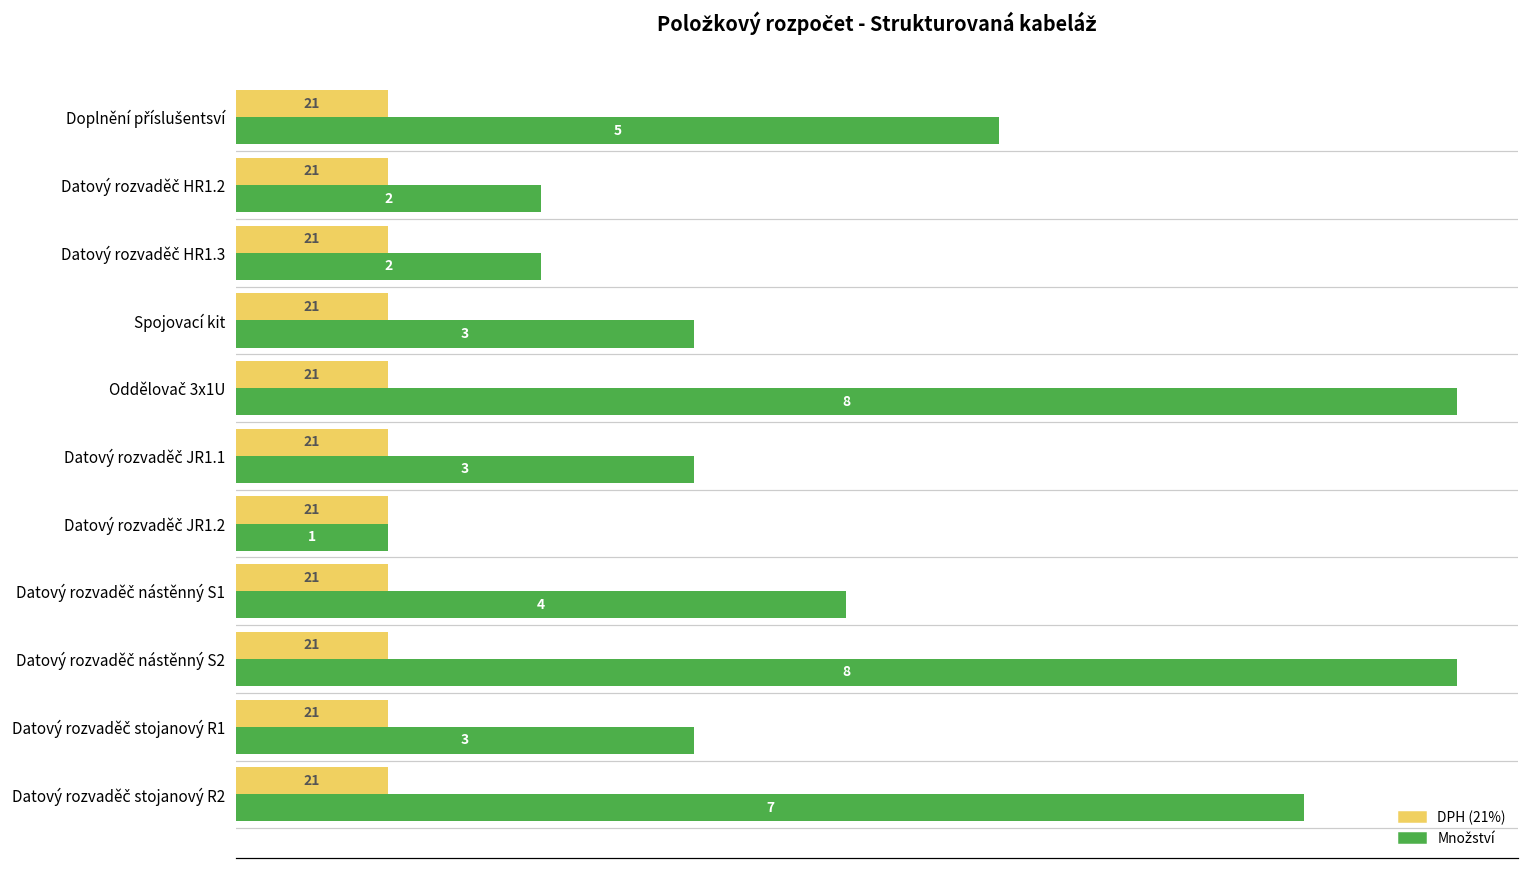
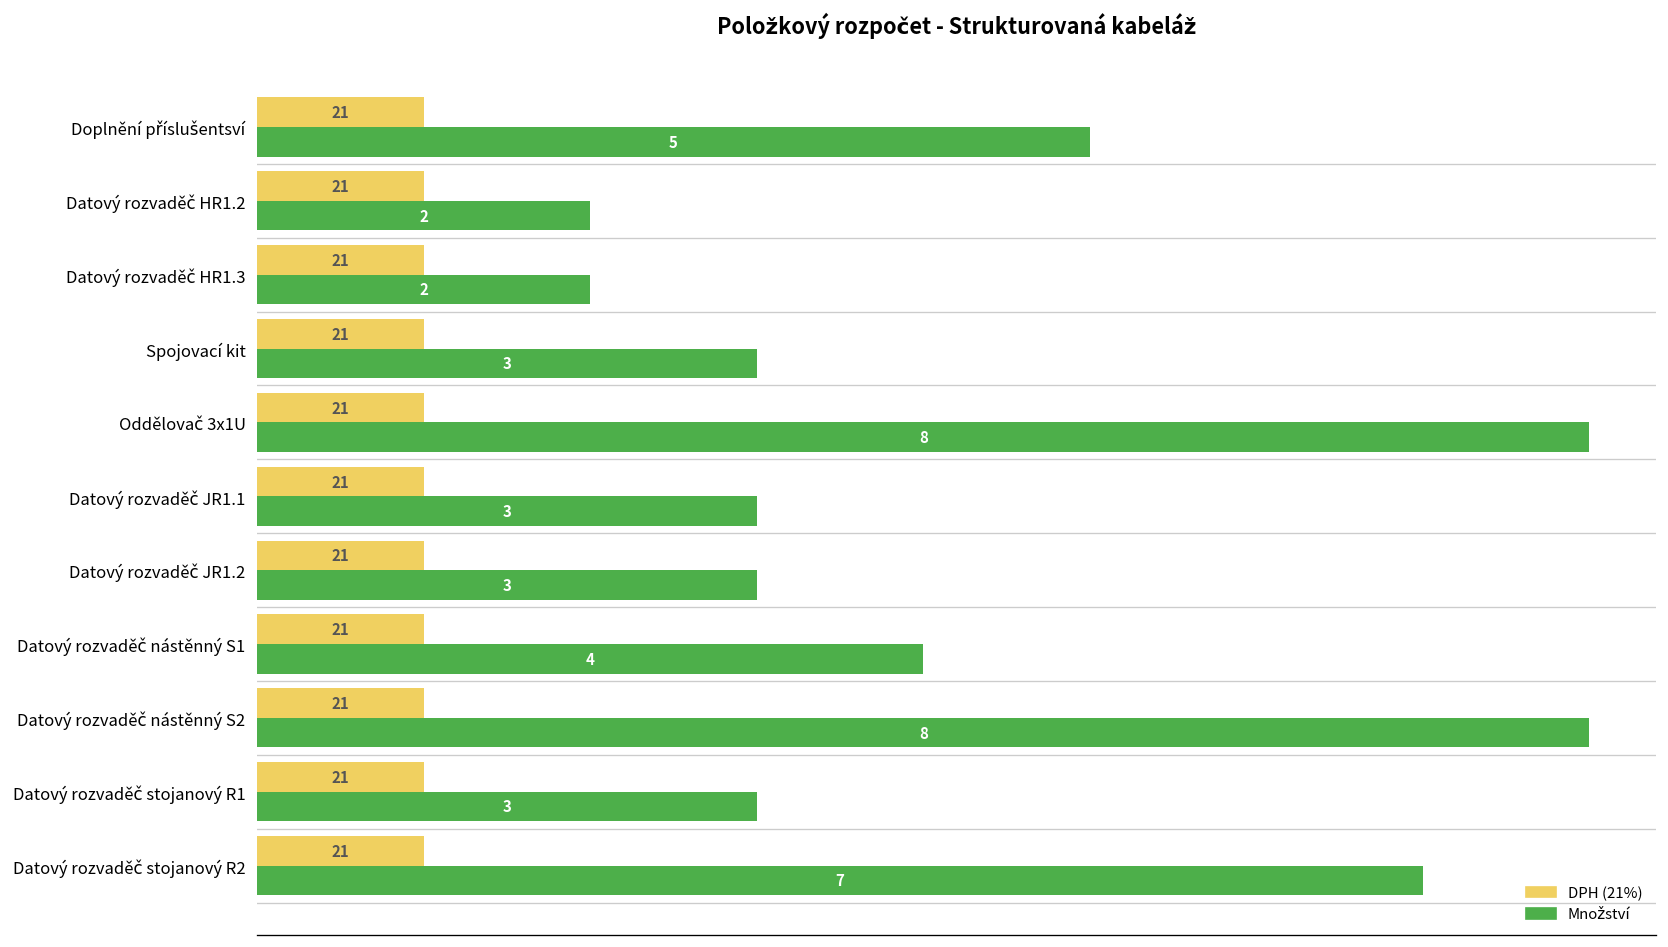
  {
    "Množství": {
      "Doplnění příslušentsví": 5,
      "Datový rozvaděč HR1.2": 2,
      "Datový rozvaděč HR1.3": 2,
      "Spojovací kit": 3,
      "Oddělovač 3x1U": 8,
      "Datový rozvaděč JR1.1": 3,
-     "Datový rozvaděč JR1.2": 1,
+     "Datový rozvaděč JR1.2": 3,
      "Datový rozvaděč nástěnný S1": 4,
      "Datový rozvaděč nástěnný S2": 8,
      "Datový rozvaděč stojanový R1": 3,
      "Datový rozvaděč stojanový R2": 7
    }
  }
